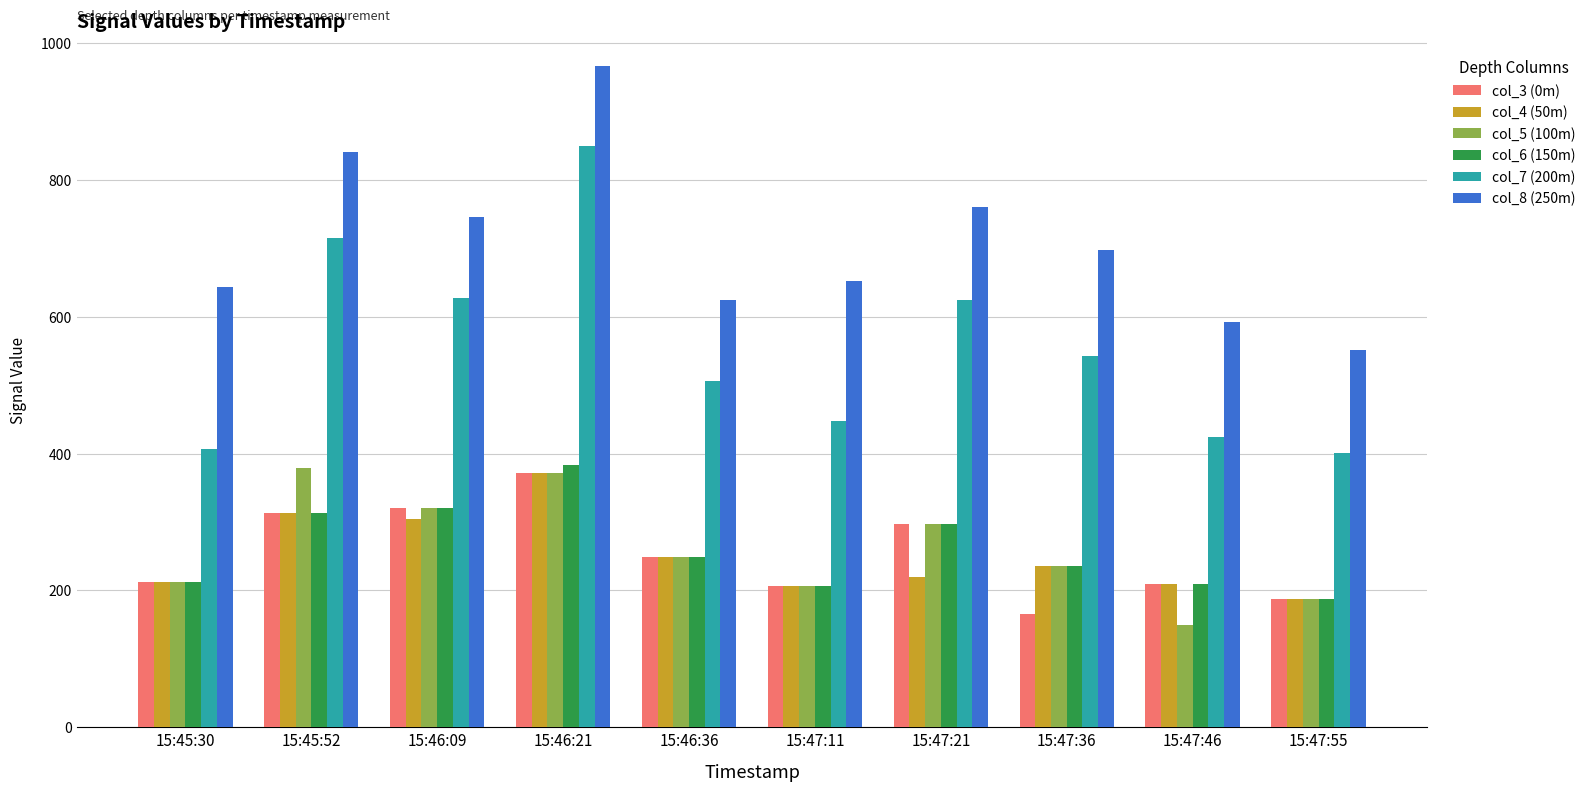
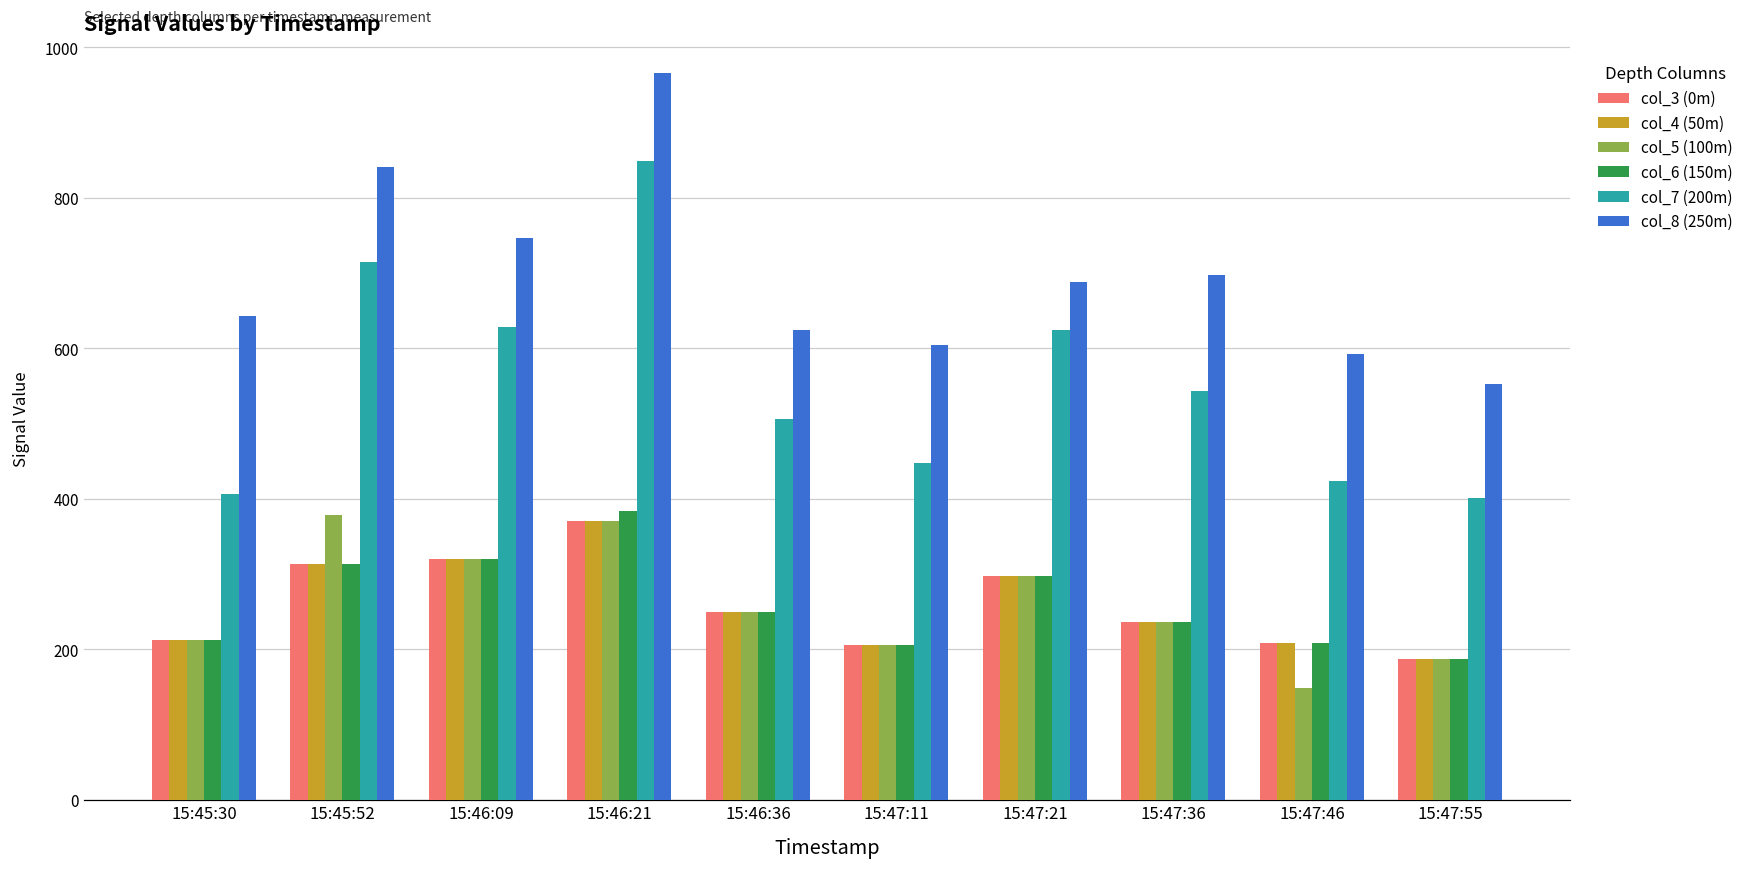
  {
    "col_3 (0m)": {
      "15:45:30": 210,
      "15:45:52": 310,
      "15:46:09": 320,
      "15:46:21": 370,
      "15:46:36": 250,
      "15:47:11": 210,
      "15:47:21": 300,
-     "15:47:36": 170,
+     "15:47:36": 240,
      "15:47:46": 210,
      "15:47:55": 190
    },
    "col_4 (50m)": {
      "15:45:30": 210,
      "15:45:52": 310,
-     "15:46:09": 300,
+     "15:46:09": 320,
      "15:46:21": 370,
      "15:46:36": 250,
      "15:47:11": 210,
-     "15:47:21": 220,
+     "15:47:21": 300,
      "15:47:36": 240,
      "15:47:46": 210,
      "15:47:55": 190
    },
    "col_5 (100m)": {
      "15:45:30": 210,
      "15:45:52": 380,
      "15:46:09": 320,
      "15:46:21": 370,
      "15:46:36": 250,
      "15:47:11": 210,
      "15:47:21": 300,
      "15:47:36": 240,
      "15:47:46": 150,
      "15:47:55": 190
    },
    "col_6 (150m)": {
      "15:45:30": 210,
      "15:45:52": 310,
      "15:46:09": 320,
      "15:46:21": 380,
      "15:46:36": 250,
      "15:47:11": 210,
      "15:47:21": 300,
      "15:47:36": 240,
      "15:47:46": 210,
      "15:47:55": 190
    },
    "col_7 (200m)": {
      "15:45:30": 410,
      "15:45:52": 720,
      "15:46:09": 630,
      "15:46:21": 850,
      "15:46:36": 510,
      "15:47:11": 450,
      "15:47:21": 620,
      "15:47:36": 540,
      "15:47:46": 420,
      "15:47:55": 400
    },
    "col_8 (250m)": {
      "15:45:30": 640,
      "15:45:52": 840,
      "15:46:09": 750,
      "15:46:21": 970,
      "15:46:36": 630,
-     "15:47:11": 650,
-     "15:47:21": 760,
+     "15:47:11": 600,
+     "15:47:21": 690,
      "15:47:36": 700,
      "15:47:46": 590,
      "15:47:55": 550
    }
  }
